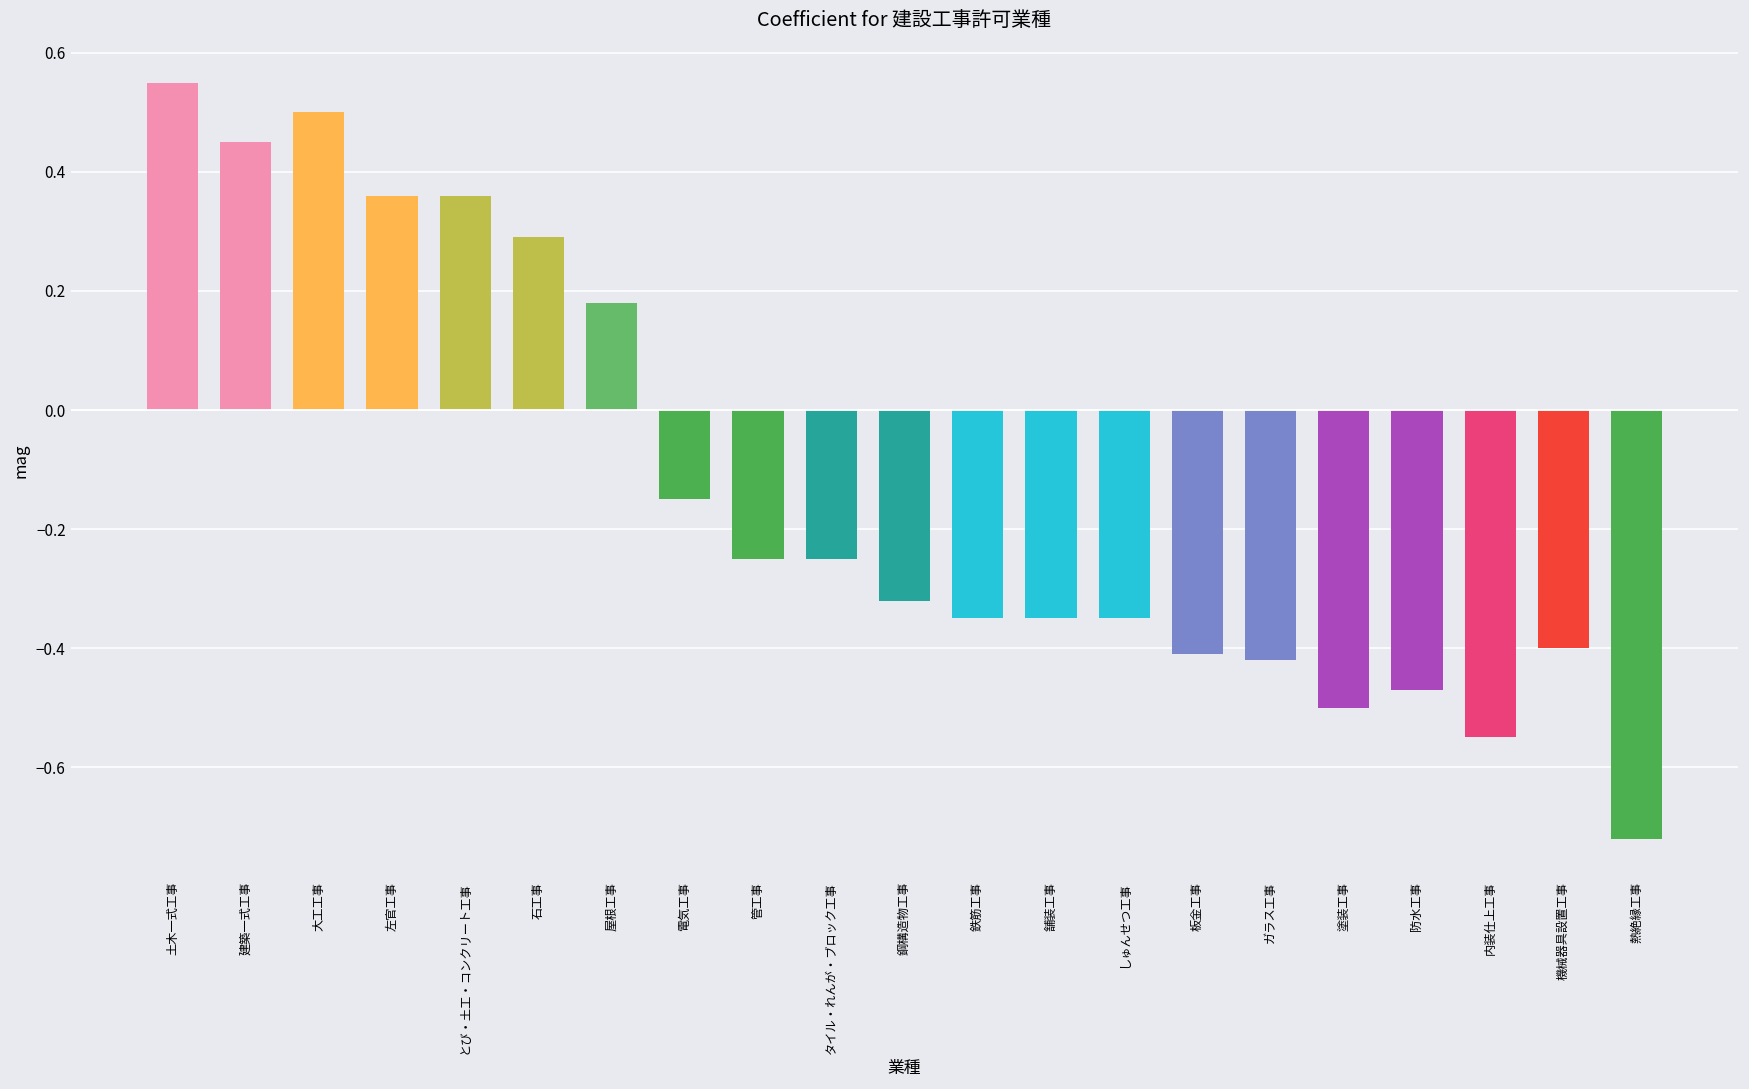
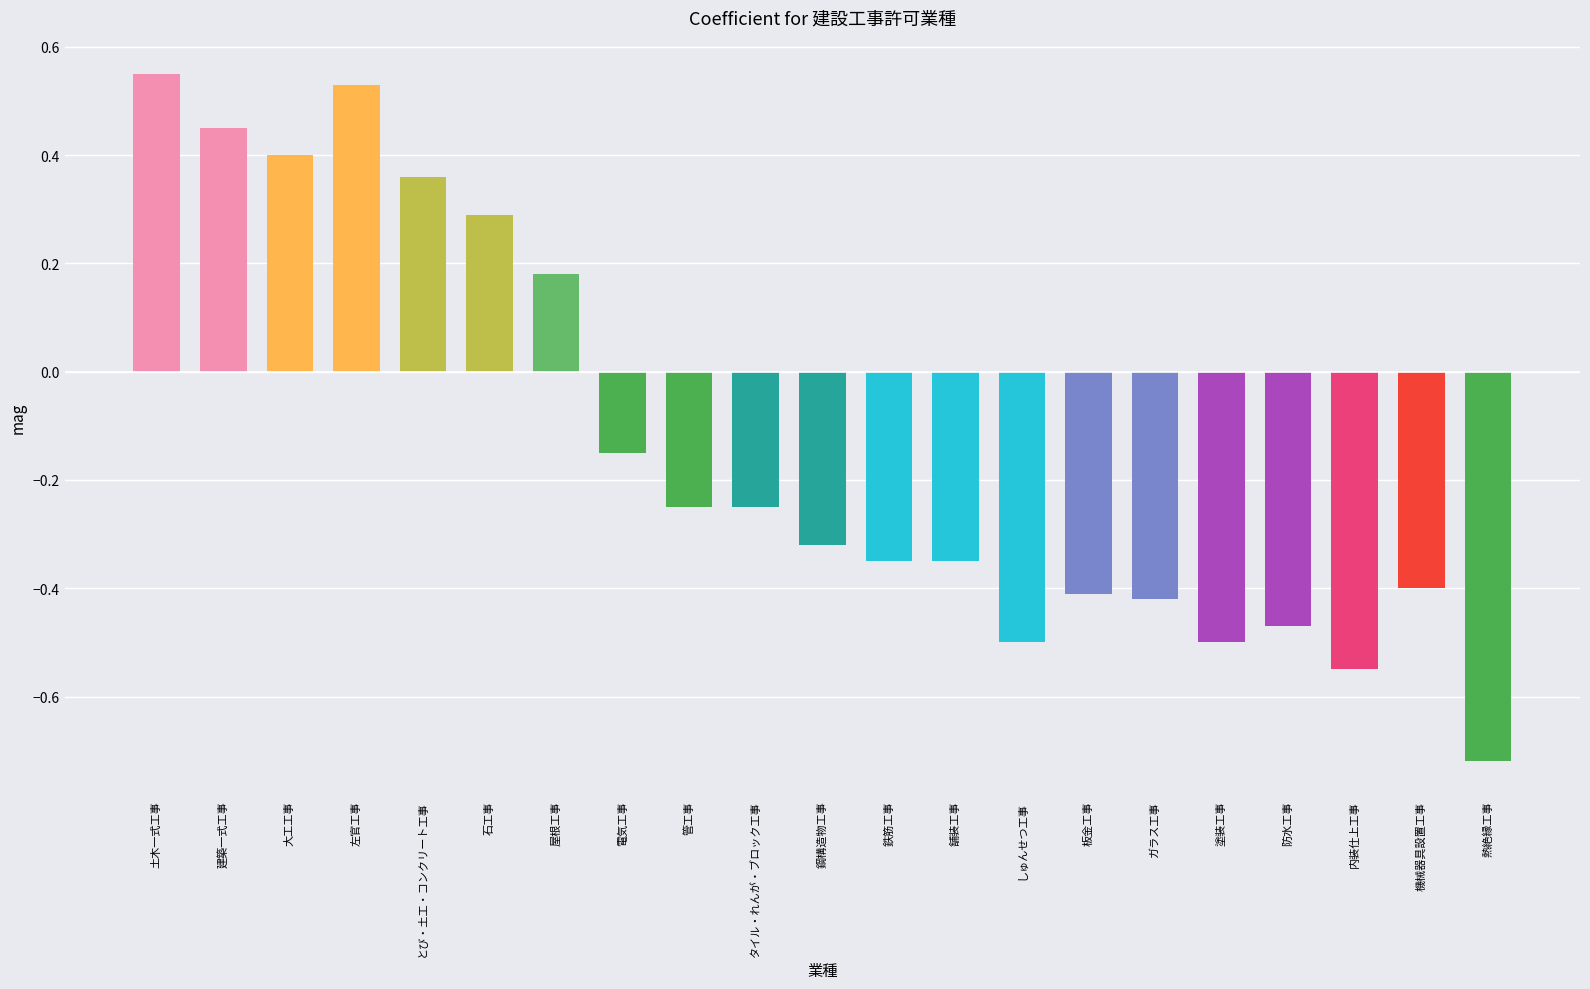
  {
    "土木一式工事": 0.55,
    "建築一式工事": 0.45,
-   "大工工事": 0.5,
-   "左官工事": 0.36,
+   "大工工事": 0.4,
+   "左官工事": 0.53,
    "とび・土工・コンクリート工事": 0.36,
    "石工事": 0.29,
    "屋根工事": 0.18,
    "電気工事": -0.15,
    "管工事": -0.25,
    "タイル・れんが・ブロック工事": -0.25,
    "鋼構造物工事": -0.32,
    "鉄筋工事": -0.35,
    "舗装工事": -0.35,
-   "しゅんせつ工事": -0.35,
+   "しゅんせつ工事": -0.50,
    "板金工事": -0.41,
    "ガラス工事": -0.42,
    "塗装工事": -0.50,
    "防水工事": -0.47,
    "内装仕上工事": -0.55,
    "機械器具設置工事": -0.40,
    "熱絶縁工事": -0.72
  }
